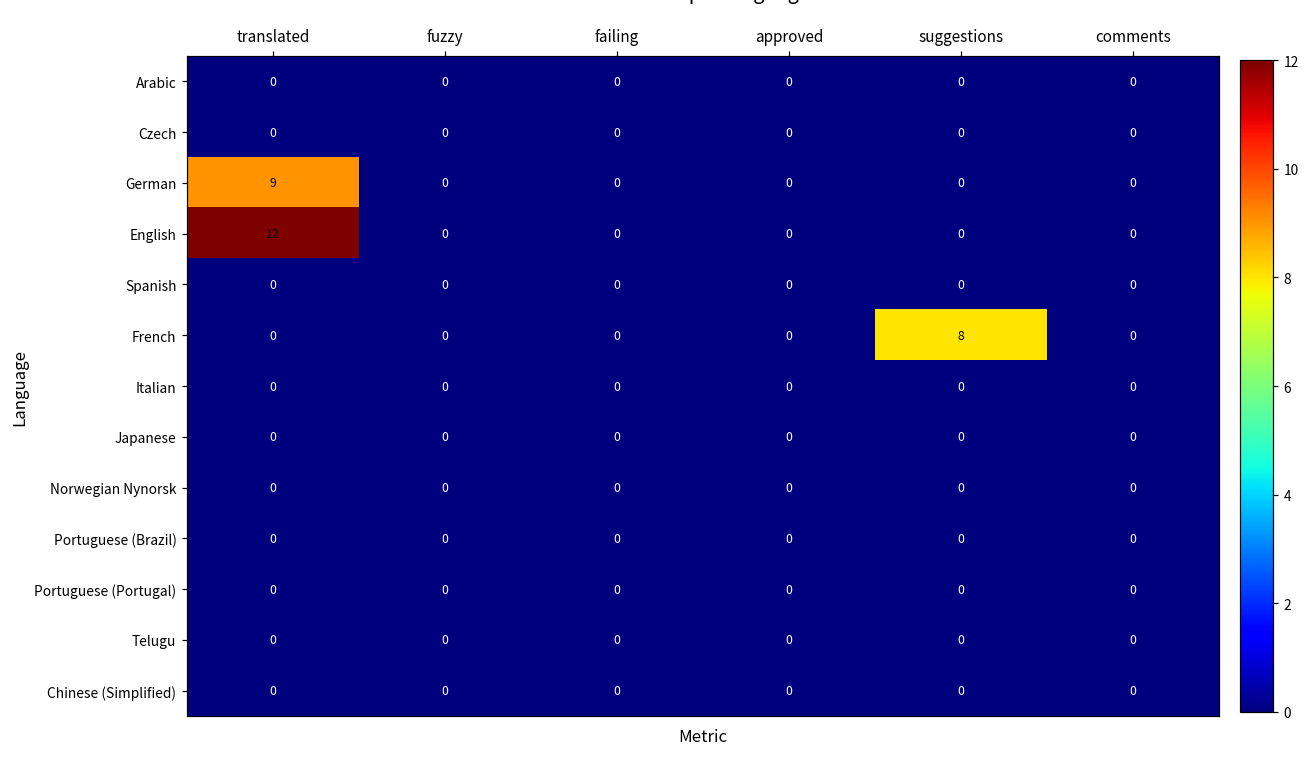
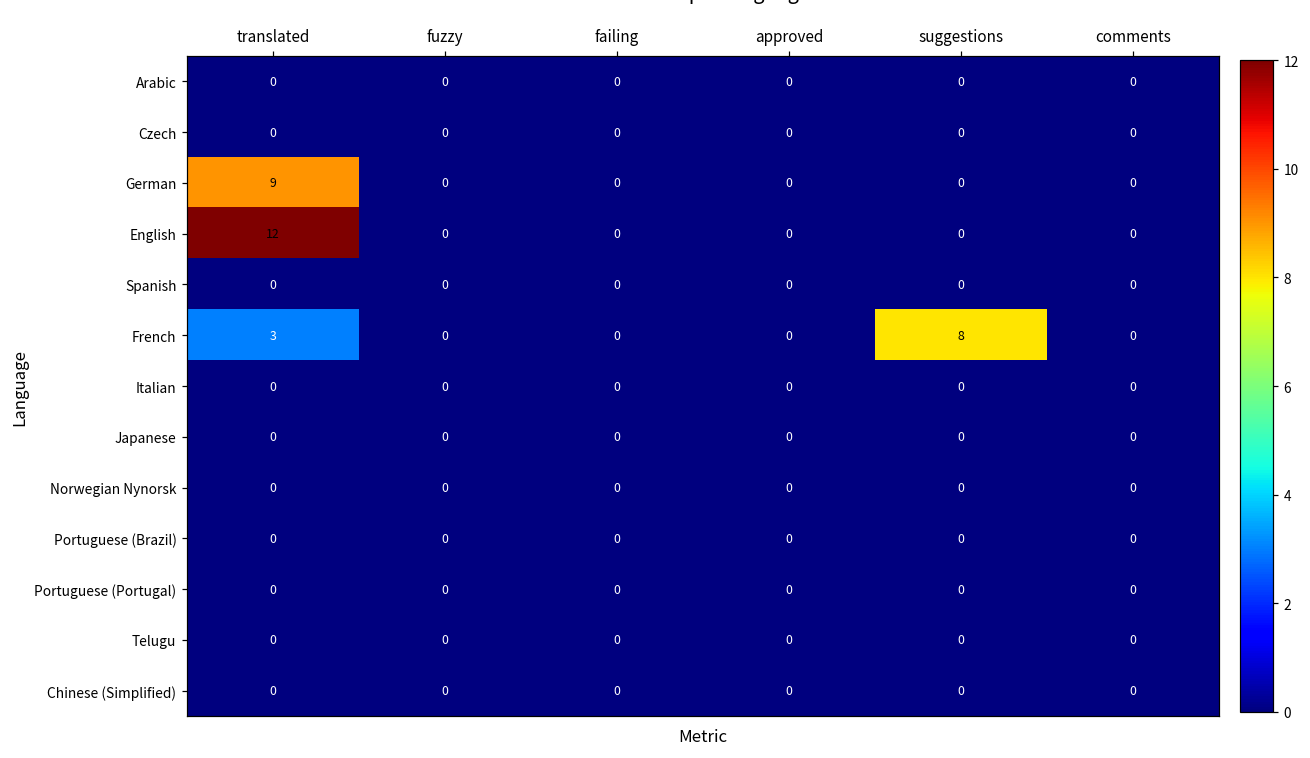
  {
    "Arabic": {
      "translated": 0,
      "fuzzy": 0,
      "failing": 0,
      "approved": 0,
      "suggestions": 0,
      "comments": 0
    },
    "Czech": {
      "translated": 0,
      "fuzzy": 0,
      "failing": 0,
      "approved": 0,
      "suggestions": 0,
      "comments": 0
    },
    "German": {
      "translated": 9,
      "fuzzy": 0,
      "failing": 0,
      "approved": 0,
      "suggestions": 0,
      "comments": 0
    },
    "English": {
      "translated": 12,
      "fuzzy": 0,
      "failing": 0,
      "approved": 0,
      "suggestions": 0,
      "comments": 0
    },
    "Spanish": {
      "translated": 0,
      "fuzzy": 0,
      "failing": 0,
      "approved": 0,
      "suggestions": 0,
      "comments": 0
    },
    "French": {
-     "translated": 0,
+     "translated": 3,
      "fuzzy": 0,
      "failing": 0,
      "approved": 0,
      "suggestions": 8,
      "comments": 0
    },
    "Italian": {
      "translated": 0,
      "fuzzy": 0,
      "failing": 0,
      "approved": 0,
      "suggestions": 0,
      "comments": 0
    },
    "Japanese": {
      "translated": 0,
      "fuzzy": 0,
      "failing": 0,
      "approved": 0,
      "suggestions": 0,
      "comments": 0
    },
    "Norwegian Nynorsk": {
      "translated": 0,
      "fuzzy": 0,
      "failing": 0,
      "approved": 0,
      "suggestions": 0,
      "comments": 0
    },
    "Portuguese (Brazil)": {
      "translated": 0,
      "fuzzy": 0,
      "failing": 0,
      "approved": 0,
      "suggestions": 0,
      "comments": 0
    },
    "Portuguese (Portugal)": {
      "translated": 0,
      "fuzzy": 0,
      "failing": 0,
      "approved": 0,
      "suggestions": 0,
      "comments": 0
    },
    "Telugu": {
      "translated": 0,
      "fuzzy": 0,
      "failing": 0,
      "approved": 0,
      "suggestions": 0,
      "comments": 0
    },
    "Chinese (Simplified)": {
      "translated": 0,
      "fuzzy": 0,
      "failing": 0,
      "approved": 0,
      "suggestions": 0,
      "comments": 0
    }
  }
